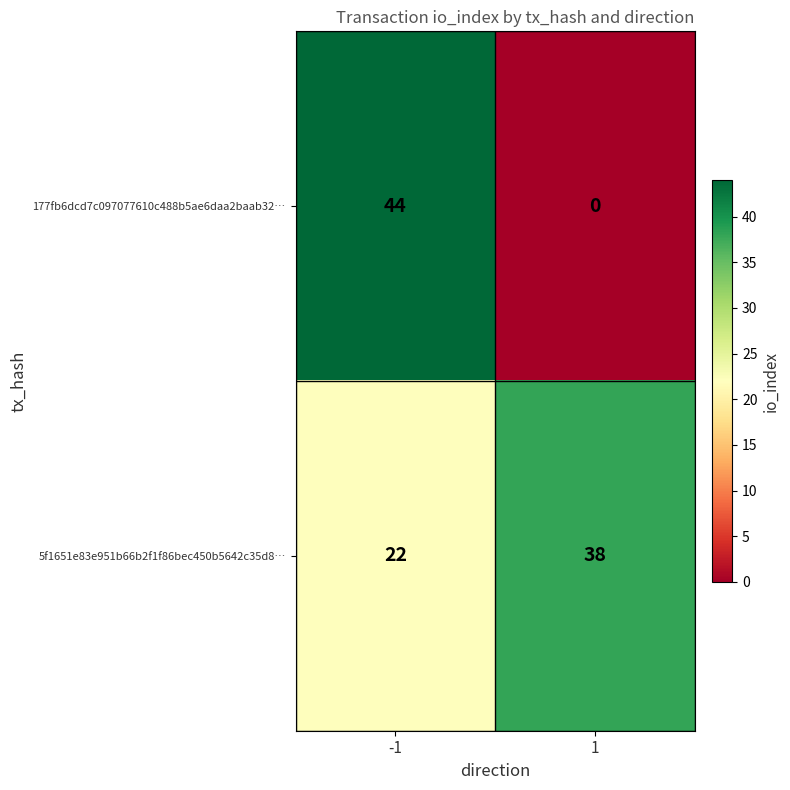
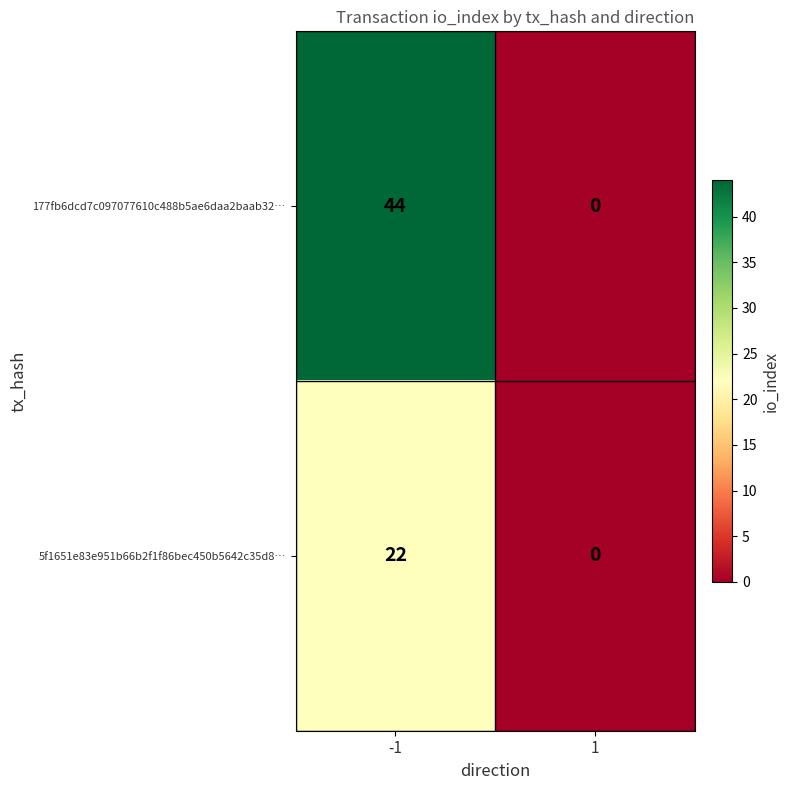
  {
    "177fb6dcd7c097077610c488b5ae6daa2baab32…": {
      "-1": 44,
      "1": 0
    },
    "5f1651e83e951b66b2f1f86bec450b5642c35d8…": {
      "-1": 22,
-     "1": 38
+     "1": 0
    }
  }
